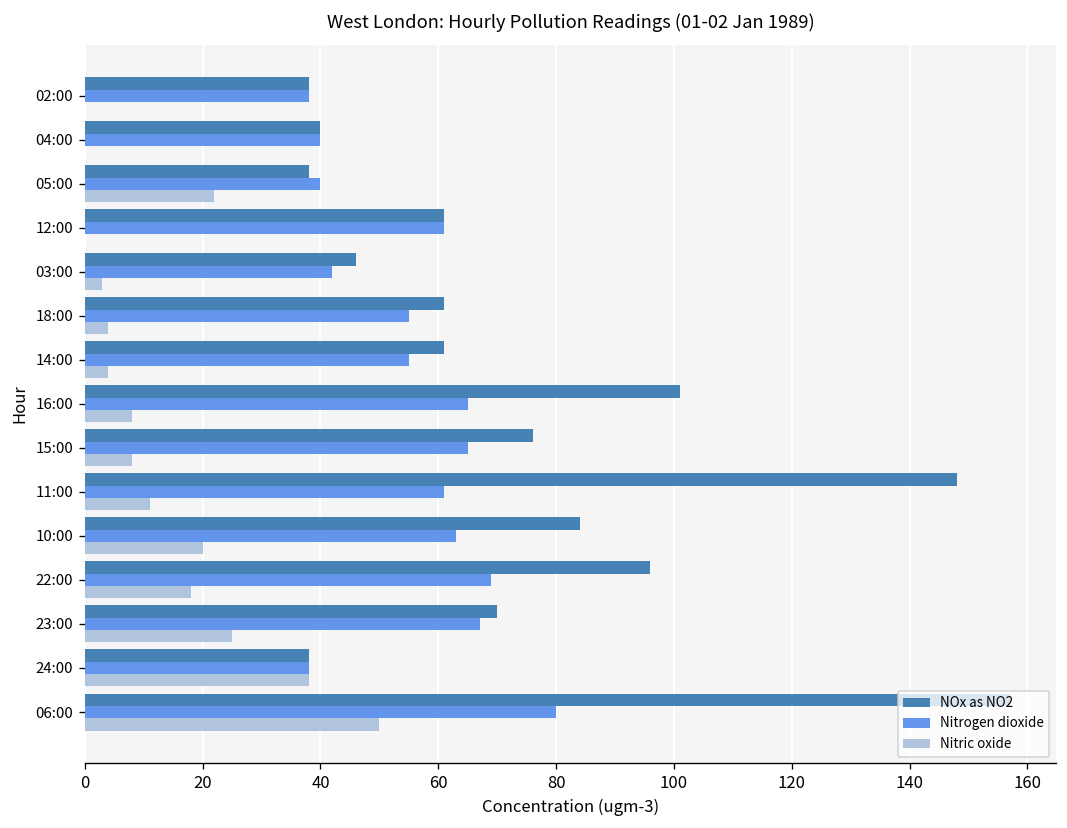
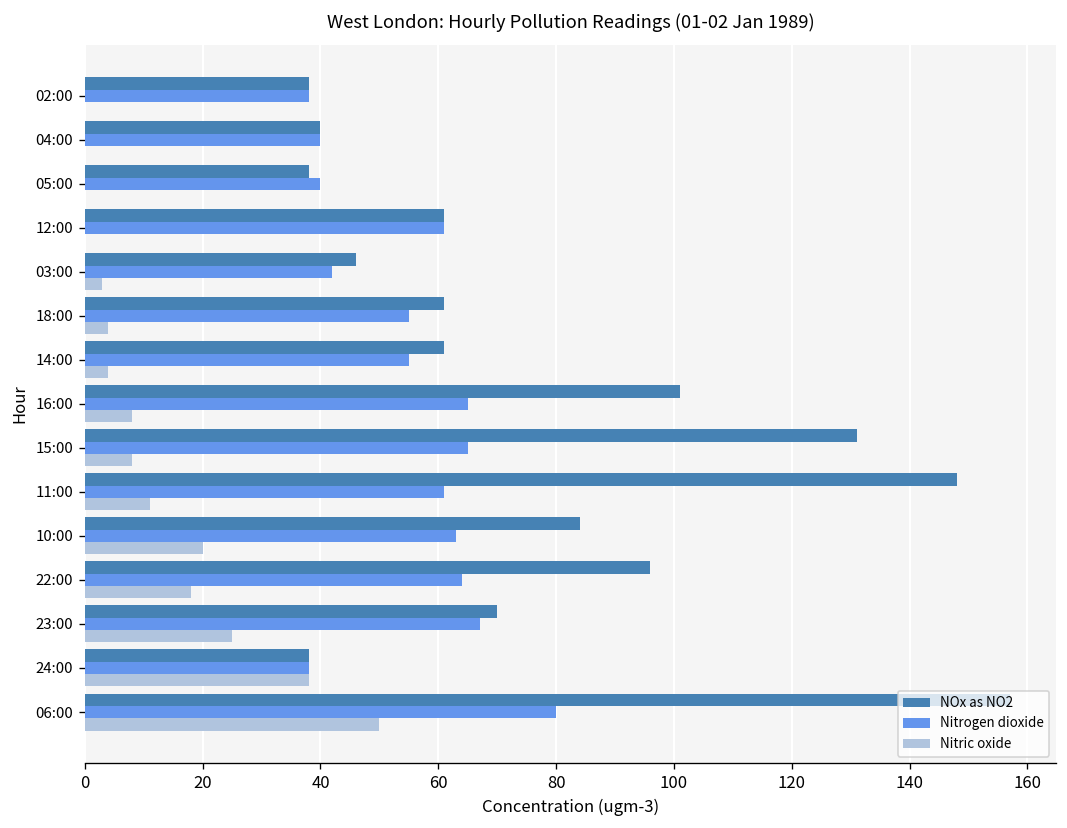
  {
    "NOx as NO2": {
      "02:00": 38,
      "04:00": 40,
      "05:00": 38,
      "12:00": 61,
      "03:00": 46,
      "18:00": 61,
      "14:00": 61,
      "16:00": 101,
-     "15:00": 76,
+     "15:00": 131,
      "11:00": 148,
      "10:00": 84,
      "22:00": 96,
      "23:00": 70,
      "24:00": 38
    },
    "Nitrogen dioxide": {
      "02:00": 38,
      "04:00": 40,
      "05:00": 40,
      "12:00": 61,
      "03:00": 42,
      "18:00": 55,
      "14:00": 55,
      "16:00": 65,
      "15:00": 65,
      "11:00": 61,
      "10:00": 63,
-     "22:00": 69,
+     "22:00": 64,
      "23:00": 67,
      "24:00": 38,
      "06:00": 80
    },
    "Nitric oxide": {
      "02:00": 0,
      "04:00": 0,
-     "05:00": 22,
+     "05:00": 0,
      "12:00": 0,
      "03:00": 3,
      "18:00": 4,
      "14:00": 4,
      "16:00": 8,
      "15:00": 8,
      "11:00": 11,
      "10:00": 20,
      "22:00": 18,
      "23:00": 25,
      "24:00": 38,
      "06:00": 50
    }
  }
